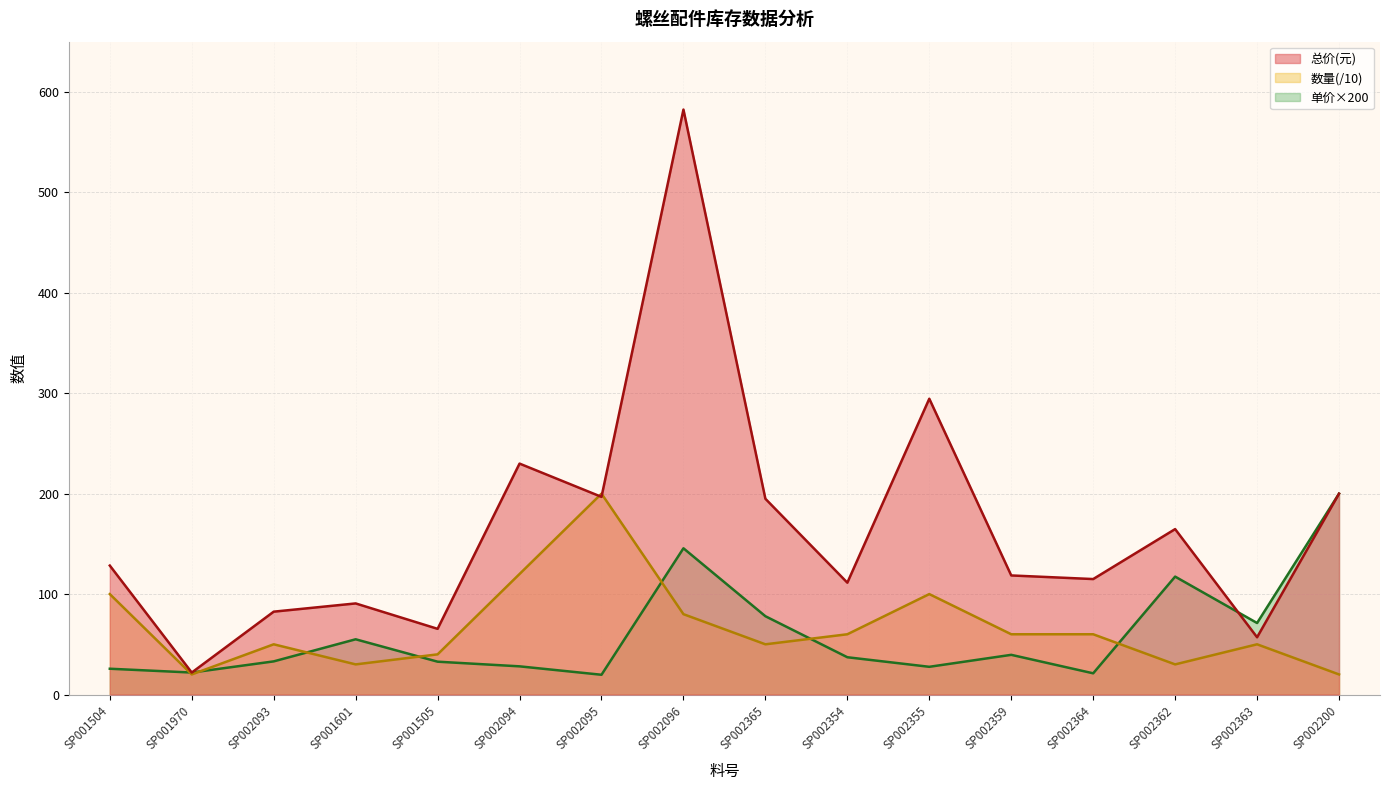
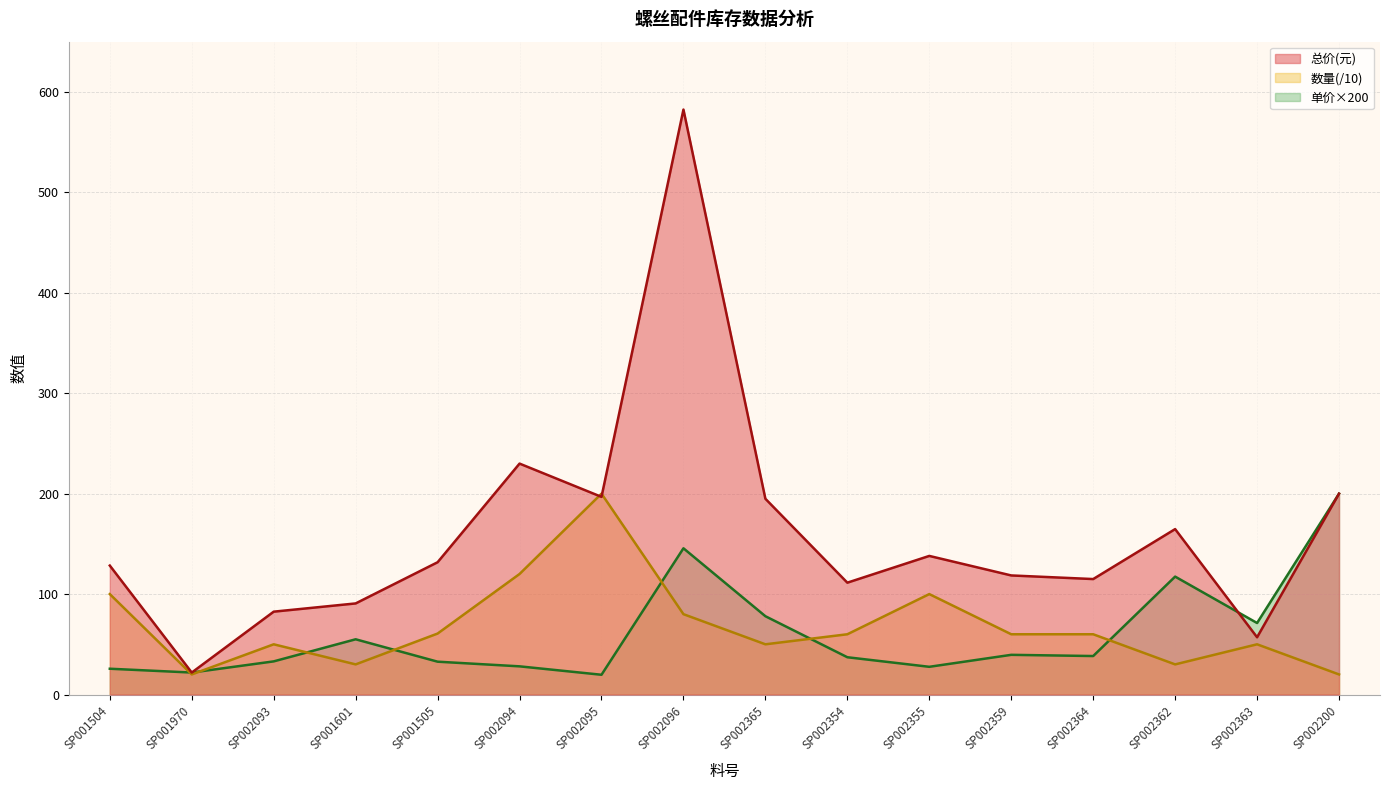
  {
    "总价(元)": {
      "SP001504": 128,
      "SP002093": 83,
      "SP001601": 91,
-     "SP001505": 65,
+     "SP001505": 132,
      "SP002094": 230,
      "SP002095": 197,
      "SP002096": 582,
      "SP002365": 195,
      "SP002354": 111,
-     "SP002355": 295,
+     "SP002355": 138,
      "SP002359": 119,
      "SP002364": 115,
      "SP002362": 165,
      "SP002363": 57
    },
    "数量(/10)": {
      "SP001504": 100,
      "SP002093": 50,
      "SP001601": 30,
-     "SP001505": 40,
+     "SP001505": 61,
      "SP002094": 120,
      "SP002095": 200,
      "SP002096": 80,
      "SP002365": 50,
      "SP002354": 60,
      "SP002355": 100,
      "SP002359": 60,
      "SP002364": 60,
      "SP002362": 30,
      "SP002363": 50,
      "SP002200": 20
    },
    "单价×200": {
      "SP001504": 26,
      "SP002093": 33,
      "SP001601": 55,
      "SP001505": 33,
      "SP002094": 28,
      "SP002095": 20,
      "SP002096": 146,
      "SP002365": 78,
      "SP002354": 37,
      "SP002355": 28,
      "SP002359": 40,
-     "SP002364": 21,
+     "SP002364": 38,
      "SP002362": 117,
      "SP002363": 71
    }
  }
